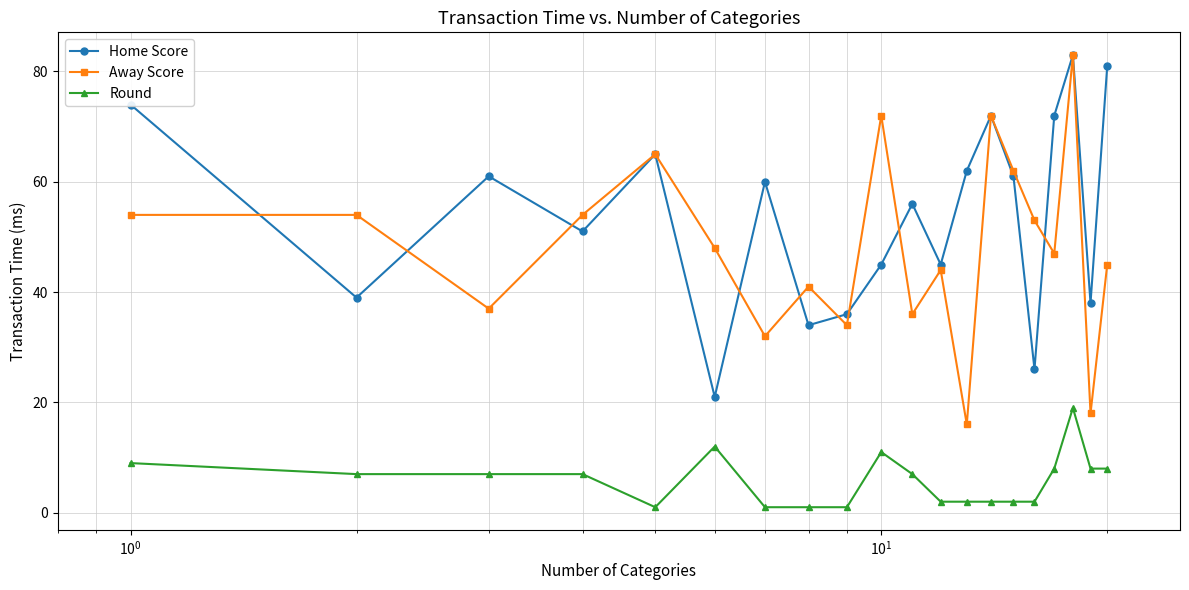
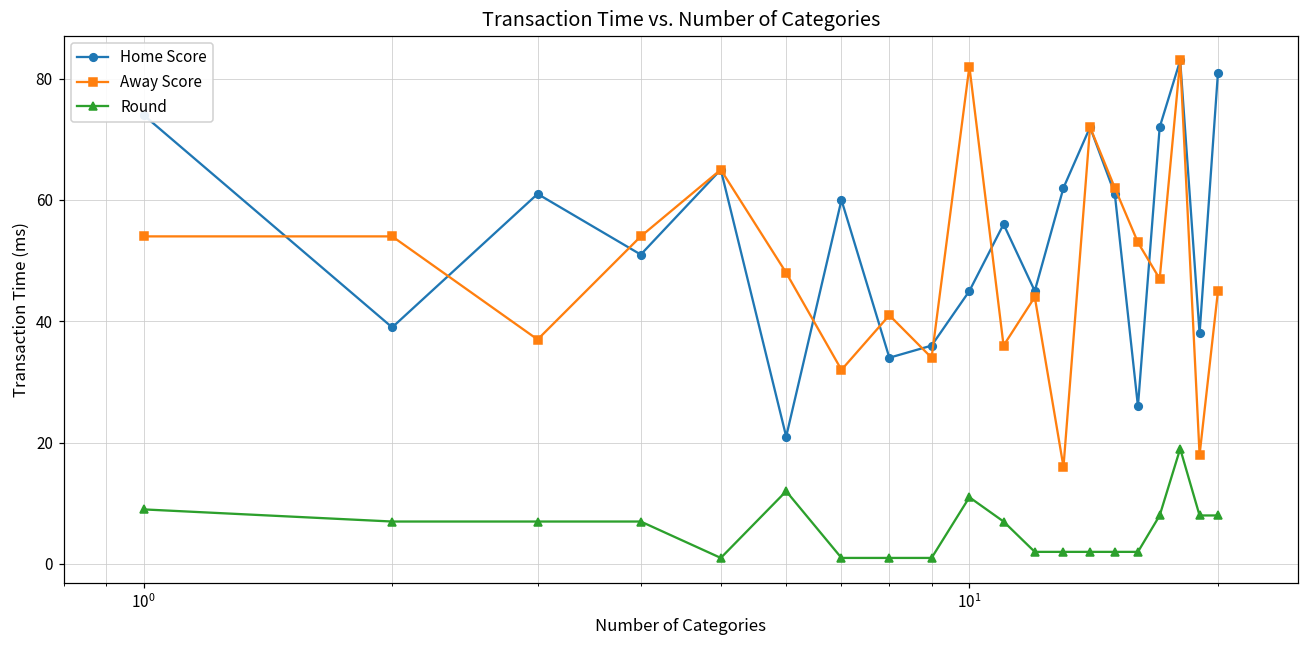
  {
    "Home Score": {
      "10^1": 45
    },
    "Away Score": {
      "10^0": 54,
-     "10^1": 72
+     "10^1": 82
    },
    "Round": {
      "10^0": 9,
      "10^1": 11
    }
  }
